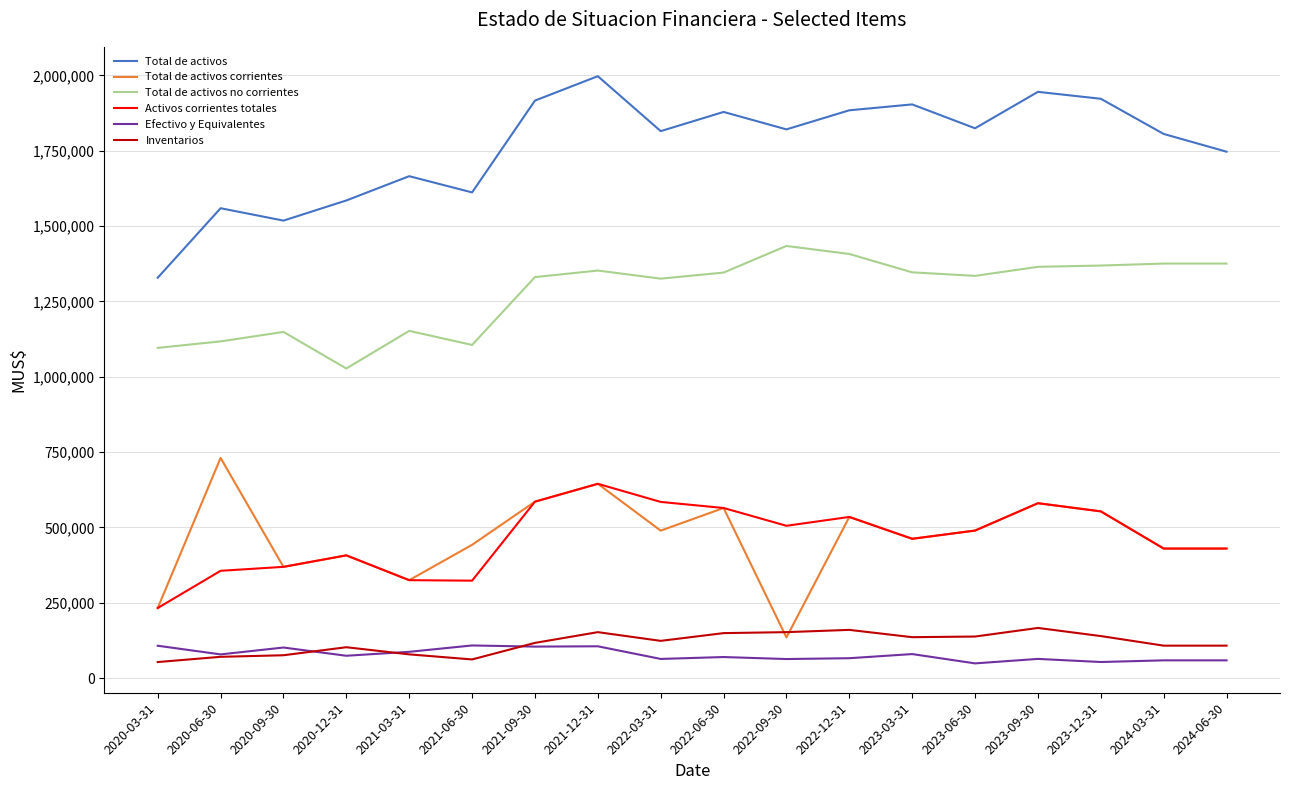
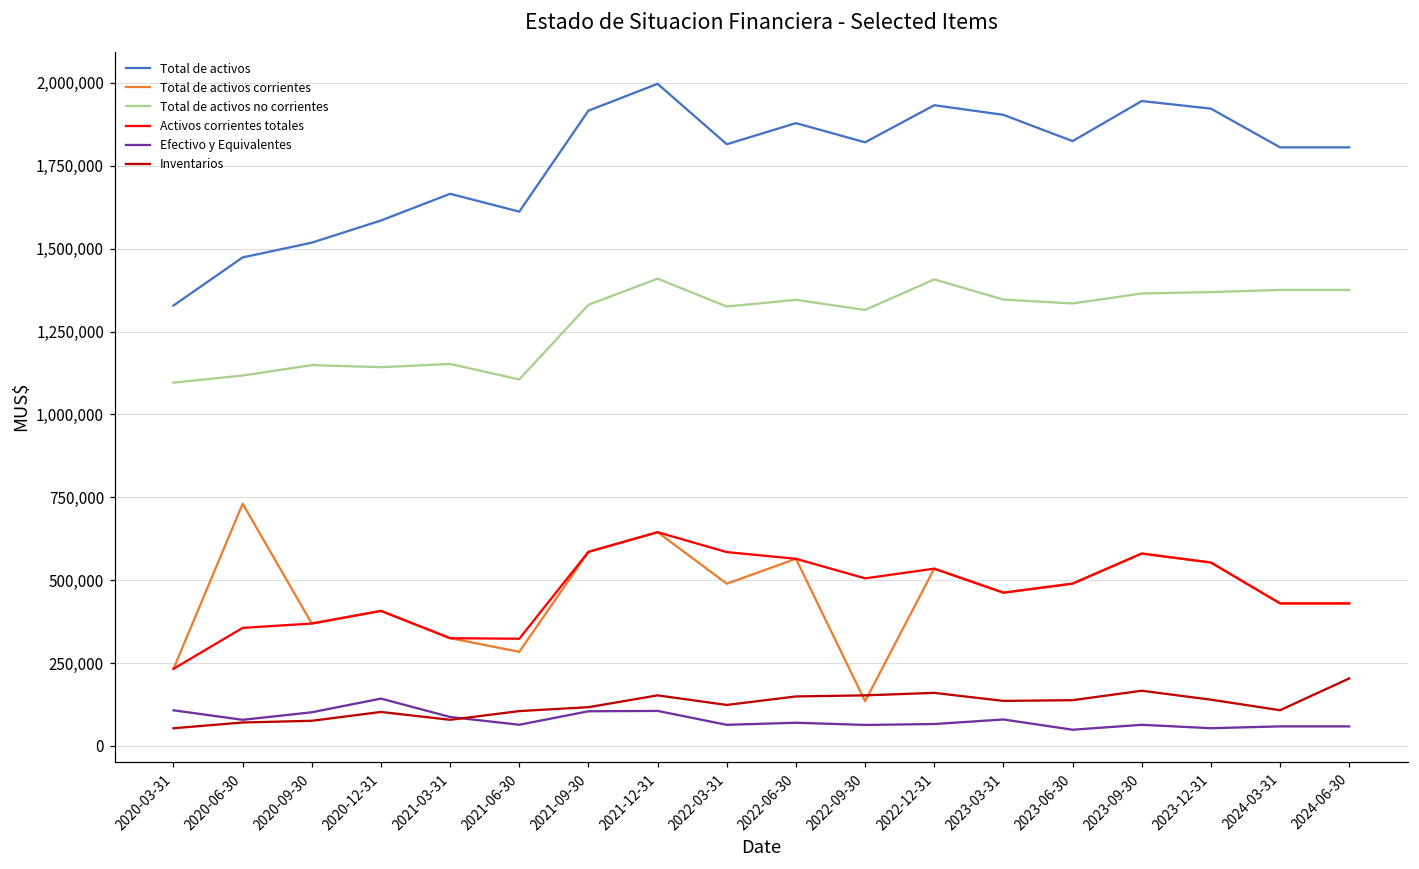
  {
    "Total de activos": {
      "2020-03-31": "1,330,000",
-     "2020-06-30": "1,560,000",
+     "2020-06-30": "1,470,000",
      "2020-09-30": "1,520,000",
      "2020-12-31": "1,580,000",
      "2021-03-31": "1,670,000",
      "2021-06-30": "1,610,000",
      "2021-09-30": "1,920,000",
      "2021-12-31": "2,000,000",
      "2022-03-31": "1,810,000",
      "2022-06-30": "1,880,000",
      "2022-09-30": "1,820,000",
-     "2022-12-31": "1,880,000",
+     "2022-12-31": "1,930,000",
      "2023-03-31": "1,900,000",
      "2023-06-30": "1,820,000",
      "2023-09-30": "1,950,000",
      "2023-12-31": "1,920,000",
      "2024-03-31": "1,810,000",
-     "2024-06-30": "1,750,000"
+     "2024-06-30": "1,810,000"
    },
    "Total de activos corrientes": {
      "2020-06-30": "730,000",
-     "2021-06-30": "440,000",
+     "2021-06-30": "280,000",
      "2022-03-31": "490,000",
      "2022-09-30": "140,000"
    },
    "Total de activos no corrientes": {
      "2020-03-31": "1,100,000",
      "2020-06-30": "1,120,000",
      "2020-09-30": "1,150,000",
-     "2020-12-31": "1,030,000",
+     "2020-12-31": "1,140,000",
      "2021-03-31": "1,150,000",
      "2021-06-30": "1,110,000",
      "2021-09-30": "1,330,000",
-     "2021-12-31": "1,350,000",
+     "2021-12-31": "1,410,000",
      "2022-03-31": "1,330,000",
      "2022-06-30": "1,350,000",
-     "2022-09-30": "1,430,000",
+     "2022-09-30": "1,320,000",
      "2022-12-31": "1,410,000",
      "2023-03-31": "1,350,000",
      "2023-06-30": "1,330,000",
      "2023-09-30": "1,360,000",
      "2023-12-31": "1,370,000",
      "2024-03-31": "1,380,000",
      "2024-06-30": "1,380,000"
    },
    "Activos corrientes totales": {
      "2020-06-30": "360,000",
      "2021-06-30": "320,000",
      "2022-03-31": "580,000",
      "2022-09-30": "510,000"
    },
    "Efectivo y Equivalentes": {
      "2020-03-31": "110,000",
      "2020-09-30": "100,000",
-     "2020-12-31": "70,000",
+     "2020-12-31": "140,000",
      "2021-03-31": "90,000",
-     "2021-06-30": "110,000",
+     "2021-06-30": "60,000",
      "2021-09-30": "100,000",
      "2021-12-31": "110,000",
      "2022-03-31": "60,000",
      "2022-06-30": "70,000",
      "2022-09-30": "60,000",
      "2022-12-31": "70,000",
      "2023-03-31": "80,000",
      "2023-06-30": "50,000",
      "2023-09-30": "60,000",
      "2023-12-31": "50,000",
      "2024-03-31": "60,000",
      "2024-06-30": "60,000"
    },
    "Inventarios": {
      "2020-03-31": "50,000",
      "2020-09-30": "80,000",
      "2020-12-31": "100,000",
      "2021-03-31": "80,000",
-     "2021-06-30": "60,000",
+     "2021-06-30": "110,000",
      "2021-09-30": "120,000",
      "2021-12-31": "150,000",
      "2022-03-31": "120,000",
      "2022-06-30": "150,000",
      "2022-09-30": "150,000",
      "2022-12-31": "160,000",
      "2023-03-31": "140,000",
      "2023-06-30": "140,000",
      "2023-09-30": "170,000",
      "2023-12-31": "140,000",
      "2024-03-31": "110,000",
-     "2024-06-30": "110,000"
+     "2024-06-30": "200,000"
    }
  }
